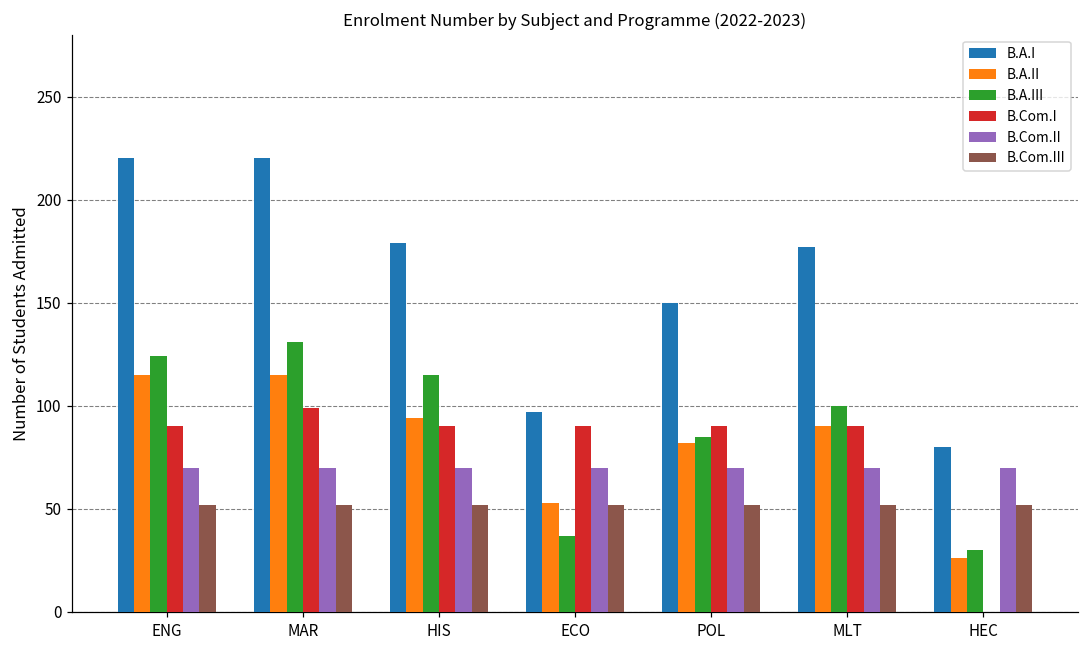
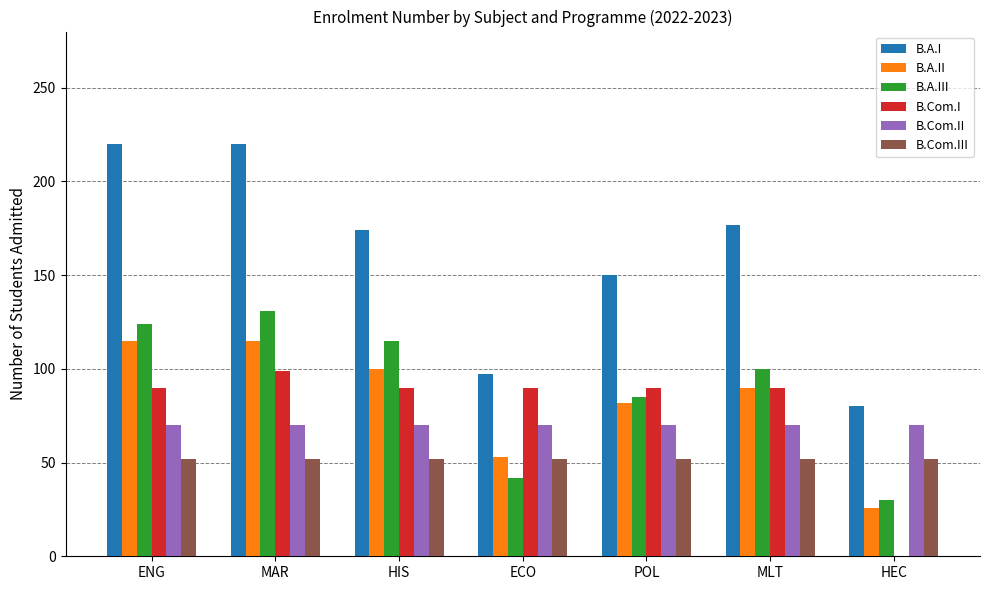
  {
    "B.A.I": {
      "ENG": 220,
      "MAR": 220,
-     "HIS": 179,
+     "HIS": 174,
      "ECO": 97,
      "POL": 150,
      "MLT": 177,
      "HEC": 80
    },
    "B.A.II": {
      "ENG": 115,
      "MAR": 115,
-     "HIS": 94,
+     "HIS": 100,
      "ECO": 53,
      "POL": 82,
      "MLT": 90,
      "HEC": 26
    },
    "B.A.III": {
      "ENG": 124,
      "MAR": 131,
      "HIS": 115,
-     "ECO": 37,
+     "ECO": 42,
      "POL": 85,
      "MLT": 100,
      "HEC": 30
    },
    "B.Com.I": {
      "ENG": 90,
      "MAR": 99,
      "HIS": 90,
      "ECO": 90,
      "POL": 90,
      "MLT": 90,
      "HEC": 0
    },
    "B.Com.II": {
      "ENG": 70,
      "MAR": 70,
      "HIS": 70,
      "ECO": 70,
      "POL": 70,
      "MLT": 70,
      "HEC": 70
    },
    "B.Com.III": {
      "ENG": 52,
      "MAR": 52,
      "HIS": 52,
      "ECO": 52,
      "POL": 52,
      "MLT": 52,
      "HEC": 52
    }
  }
